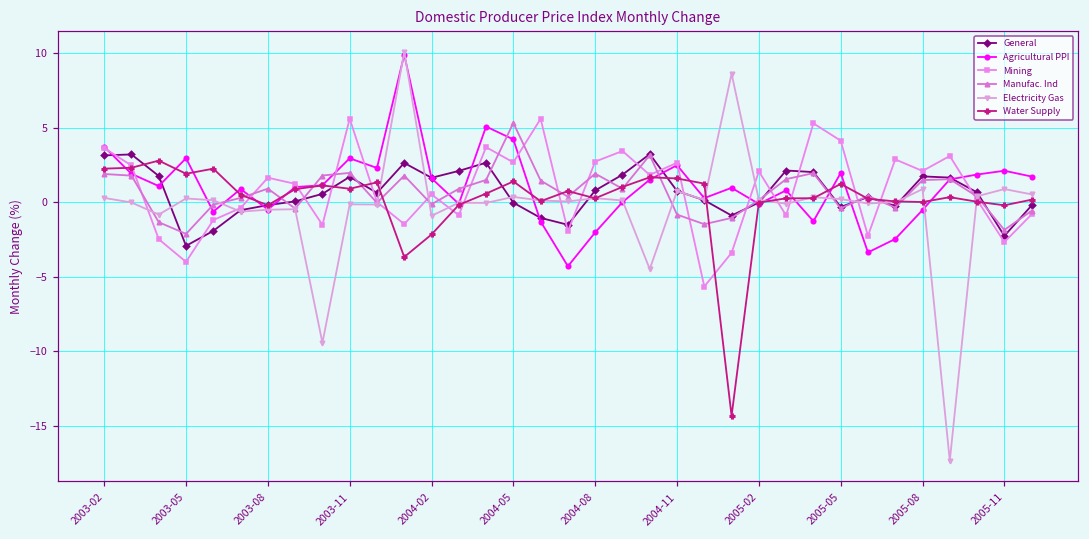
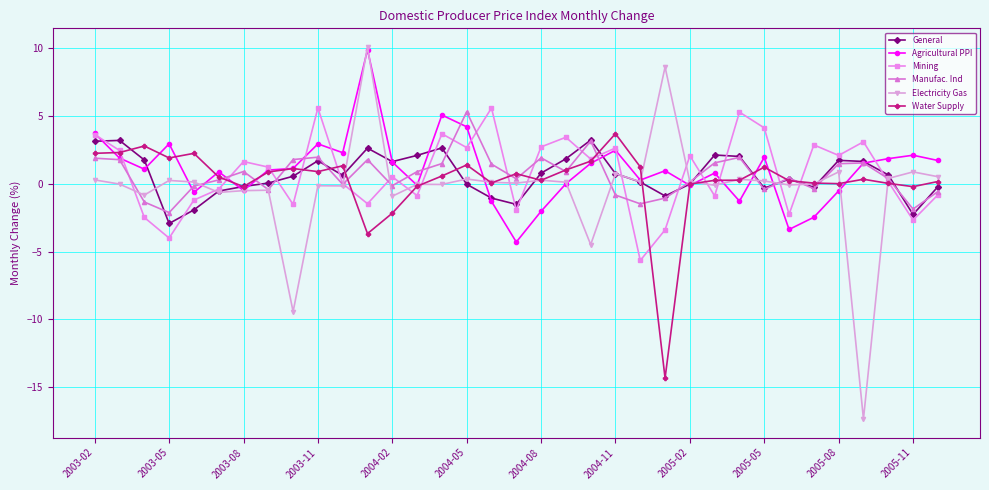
  {
    "General": {
      "2003-02": 3.1,
      "2003-05": -2.9,
      "2003-11": 1.7,
      "2004-05": 0.0,
      "2004-08": 0.8,
      "2005-08": 1.7,
      "2005-11": -2.3
    },
    "Agricultural PPI": {
      "2003-05": 3.0,
      "2003-11": 2.9,
      "2004-05": 4.2,
      "2004-08": -2.0,
      "2005-05": 2.0,
      "2005-08": -0.5,
      "2005-11": 2.1
    },
    "Water Supply": {
      "2003-02": 2.3,
      "2003-05": 1.9,
      "2003-11": 0.9,
      "2004-02": -2.2,
      "2004-05": 1.4,
-     "2004-11": 1.6,
+     "2004-11": 3.7,
      "2005-05": 1.2,
      "2005-08": 0.0,
      "2005-11": -0.2
    }
  }
